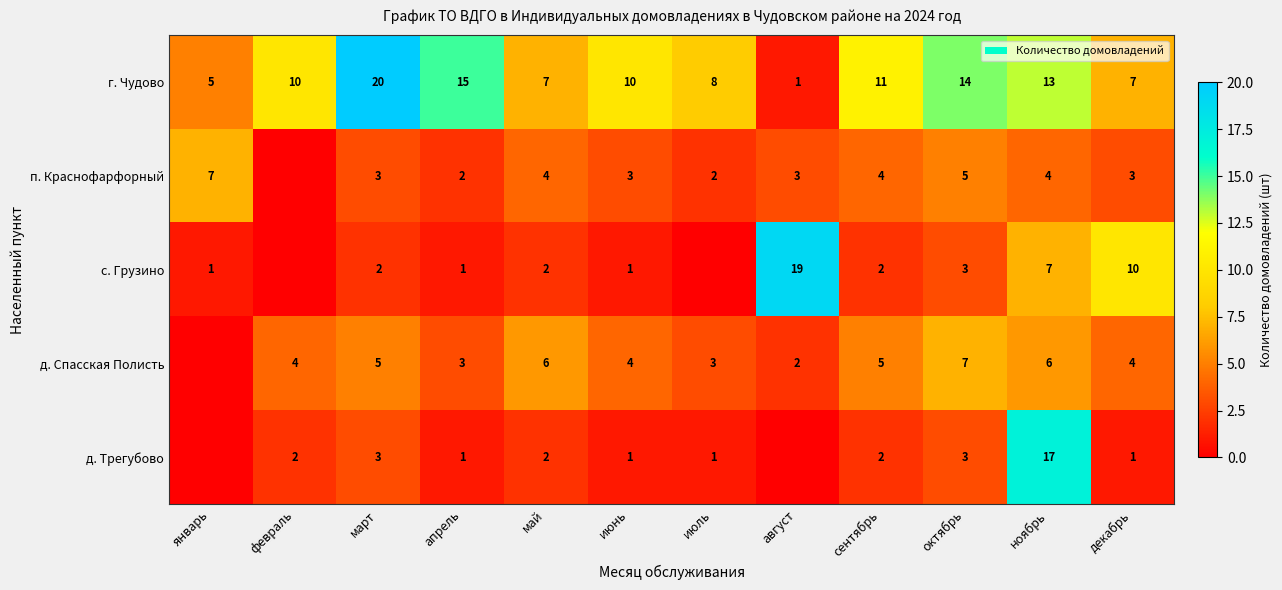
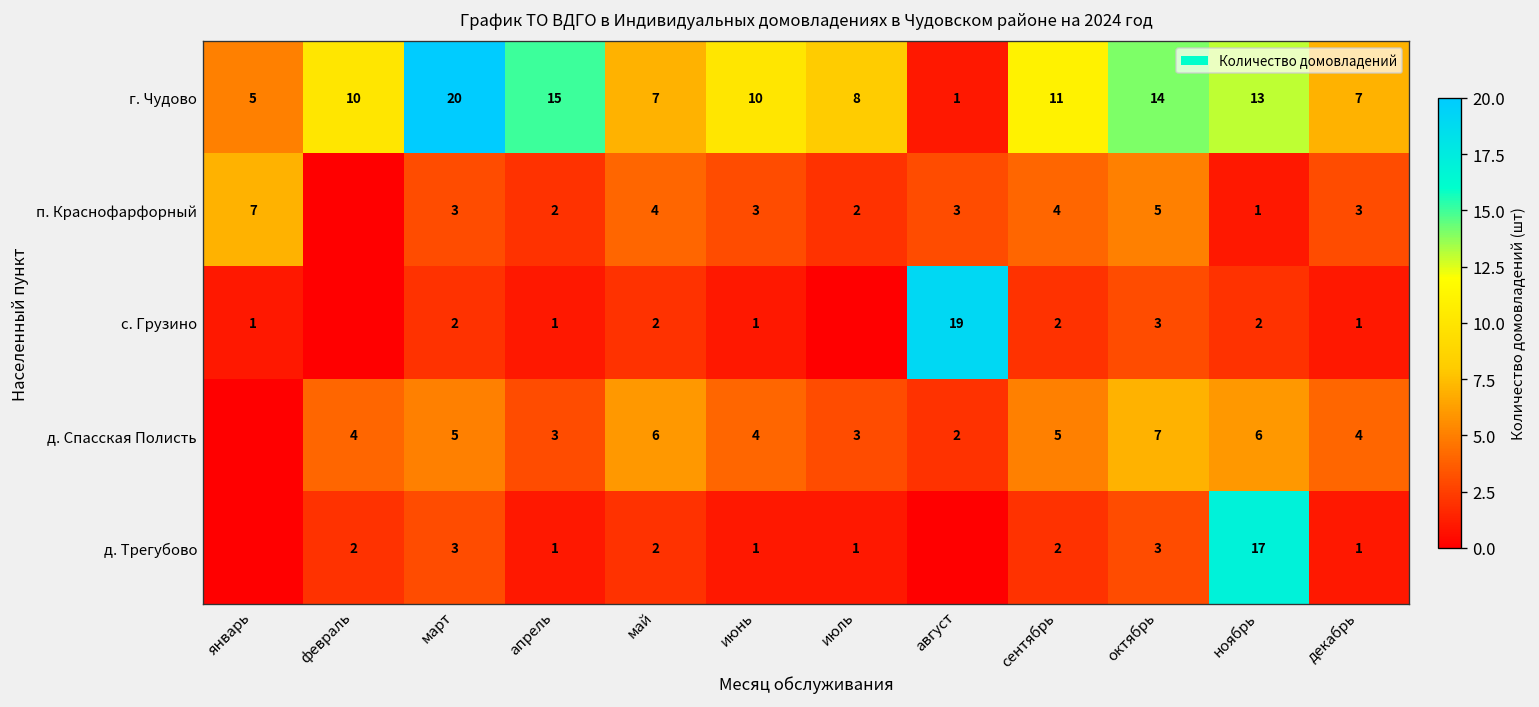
  {
    "г. Чудово": {
      "январь": 5,
      "февраль": 10,
      "март": 20,
      "апрель": 15,
      "май": 7,
      "июнь": 10,
      "июль": 8,
      "август": 1,
      "сентябрь": 11,
      "октябрь": 14,
      "ноябрь": 13,
      "декабрь": 7
    },
    "п. Краснофарфорный": {
      "январь": 7,
      "март": 3,
      "апрель": 2,
      "май": 4,
      "июнь": 3,
      "июль": 2,
      "август": 3,
      "сентябрь": 4,
      "октябрь": 5,
-     "ноябрь": 4,
+     "ноябрь": 1,
      "декабрь": 3
    },
    "с. Грузино": {
      "январь": 1,
      "март": 2,
      "апрель": 1,
      "май": 2,
      "июнь": 1,
      "август": 19,
      "сентябрь": 2,
      "октябрь": 3,
-     "ноябрь": 7,
-     "декабрь": 10
+     "ноябрь": 2,
+     "декабрь": 1
    },
    "д. Спасская Полисть": {
      "февраль": 4,
      "март": 5,
      "апрель": 3,
      "май": 6,
      "июнь": 4,
      "июль": 3,
      "август": 2,
      "сентябрь": 5,
      "октябрь": 7,
      "ноябрь": 6,
      "декабрь": 4
    },
    "д. Трегубово": {
      "февраль": 2,
      "март": 3,
      "апрель": 1,
      "май": 2,
      "июнь": 1,
      "июль": 1,
      "сентябрь": 2,
      "октябрь": 3,
      "ноябрь": 17,
      "декабрь": 1
    }
  }
